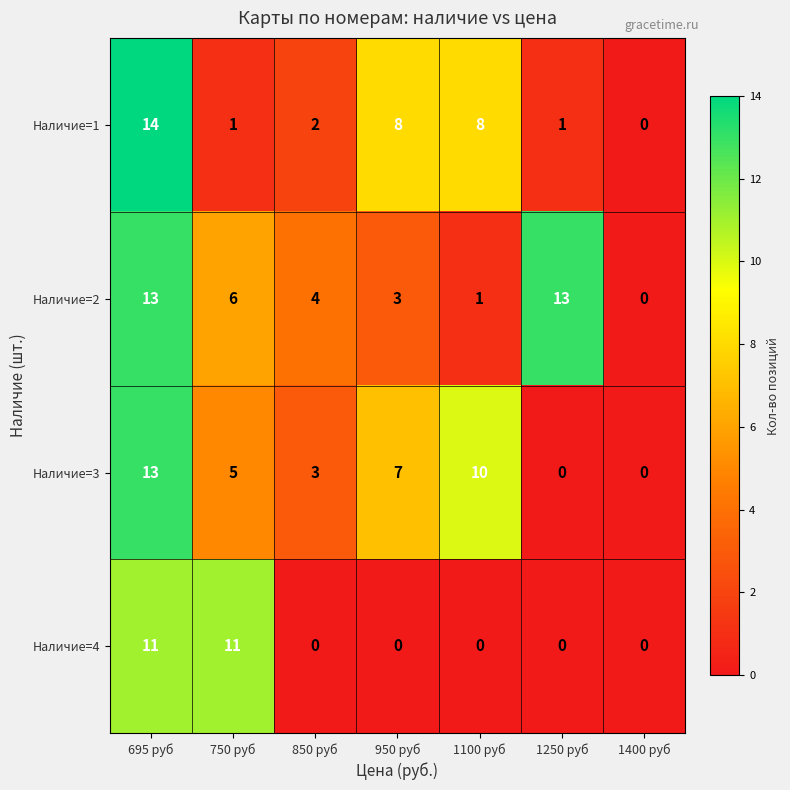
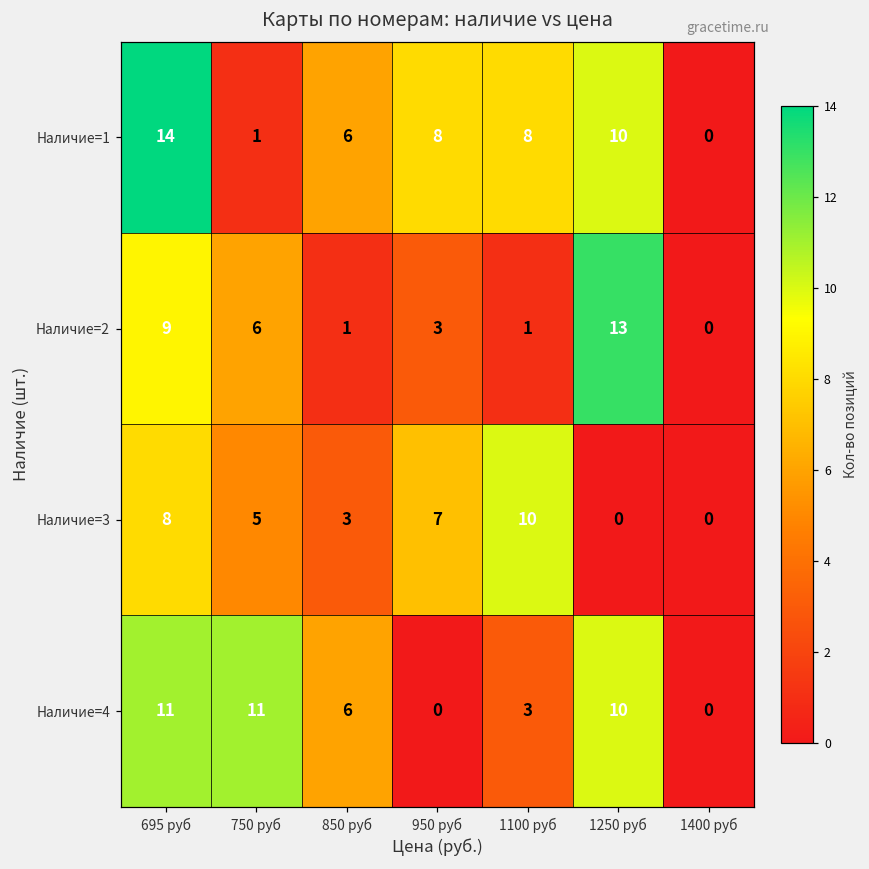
  {
    "Наличие=1": {
      "695 руб": 14,
      "750 руб": 1,
-     "850 руб": 2,
+     "850 руб": 6,
      "950 руб": 8,
      "1100 руб": 8,
-     "1250 руб": 1,
+     "1250 руб": 10,
      "1400 руб": 0
    },
    "Наличие=2": {
-     "695 руб": 13,
+     "695 руб": 9,
      "750 руб": 6,
-     "850 руб": 4,
+     "850 руб": 1,
      "950 руб": 3,
      "1100 руб": 1,
      "1250 руб": 13,
      "1400 руб": 0
    },
    "Наличие=3": {
-     "695 руб": 13,
+     "695 руб": 8,
      "750 руб": 5,
      "850 руб": 3,
      "950 руб": 7,
      "1100 руб": 10,
      "1250 руб": 0,
      "1400 руб": 0
    },
    "Наличие=4": {
      "695 руб": 11,
      "750 руб": 11,
-     "850 руб": 0,
+     "850 руб": 6,
      "950 руб": 0,
-     "1100 руб": 0,
-     "1250 руб": 0,
+     "1100 руб": 3,
+     "1250 руб": 10,
      "1400 руб": 0
    }
  }
